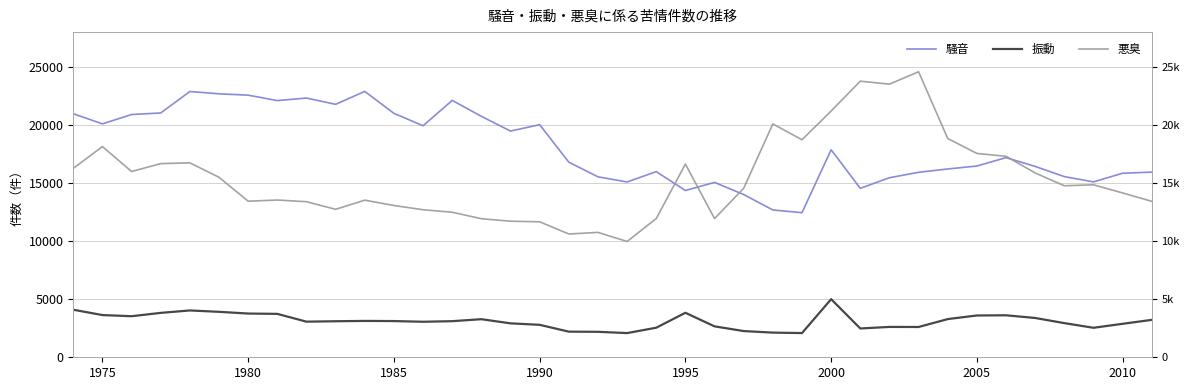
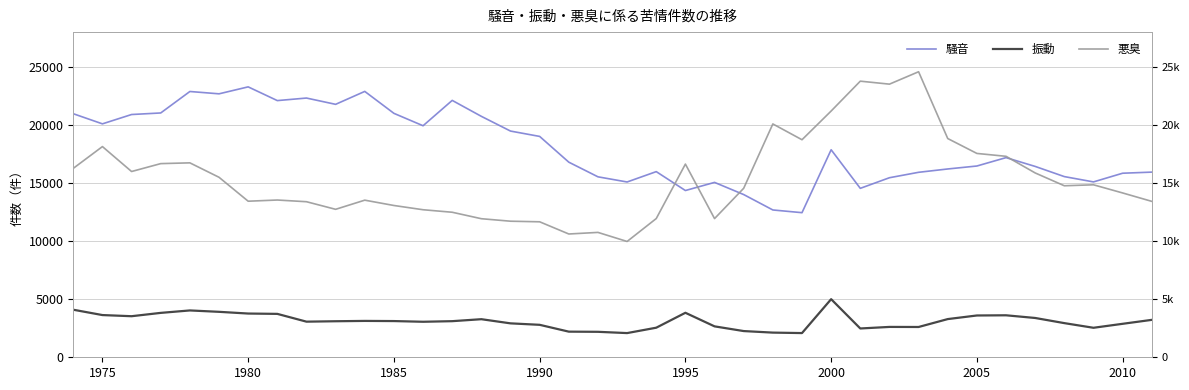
  {
    "騒音": {
      "1975": 20100,
-     "1980": 22600,
+     "1980": 23300,
      "1985": 21000,
-     "1990": 20000,
+     "1990": 19000,
      "1995": 14400,
      "2000": 17900,
      "2005": 16500,
      "2010": 15800
    },
    "振動": {
      "1975": 3600,
      "1980": 3800,
      "1985": 3100,
      "1990": 2800,
      "1995": 3800,
      "2000": 5000,
      "2005": 3600,
      "2010": 2900
    },
    "悪臭": {
      "1975": 18100,
      "1980": 13400,
      "1985": 13100,
      "1990": 11700,
      "1995": 16600,
      "2000": 21200,
      "2005": 17600,
      "2010": 14200
    }
  }
